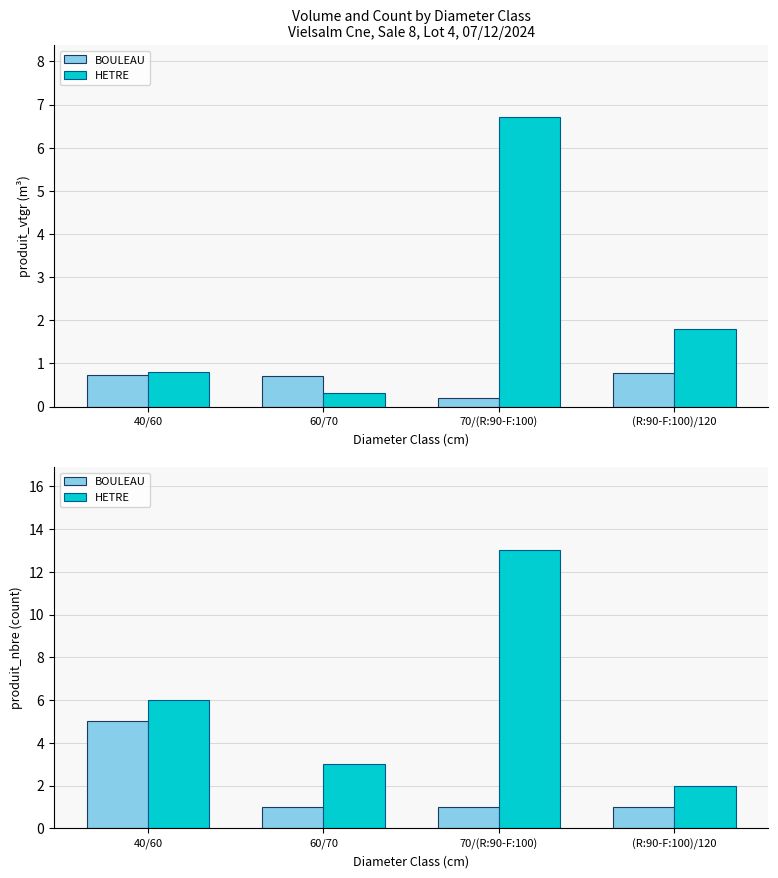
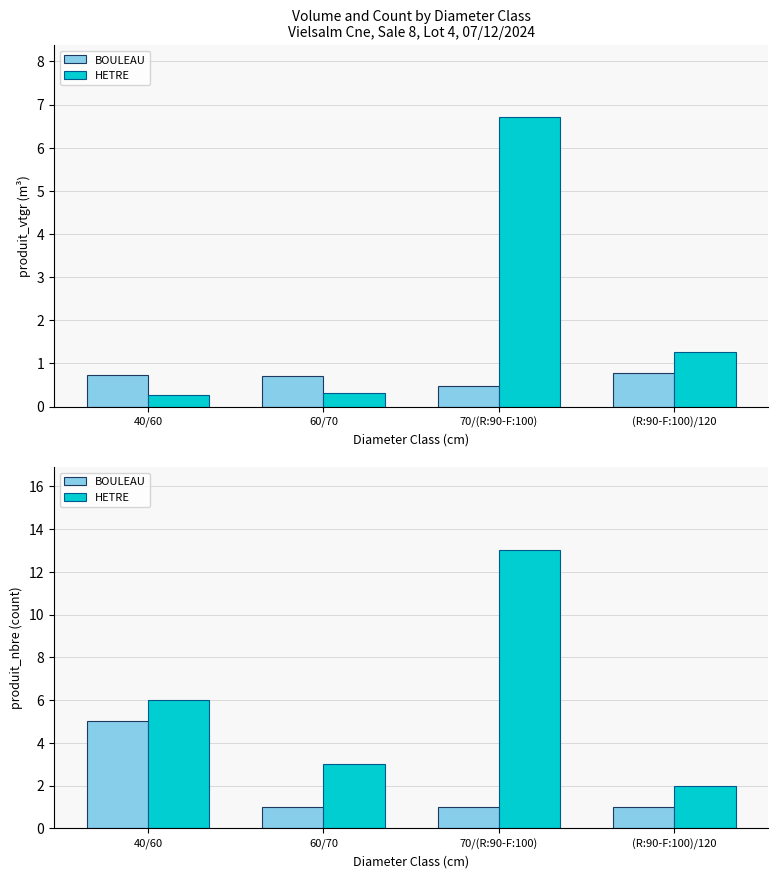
  {
    "Volume and Count by Diameter Class Vielsalm Cne, Sale 8, Lot 4, 07/12/2024": {
      "BOULEAU": {
        "40/60": 0.7,
        "60/70": 0.7,
-       "70/(R:90-F:100)": 0.2,
+       "70/(R:90-F:100)": 0.5,
        "(R:90-F:100)/120": 0.8
      },
      "HETRE": {
-       "40/60": 0.8,
+       "40/60": 0.3,
        "60/70": 0.3,
        "70/(R:90-F:100)": 6.7,
-       "(R:90-F:100)/120": 1.8
+       "(R:90-F:100)/120": 1.3
      }
    }
  }
